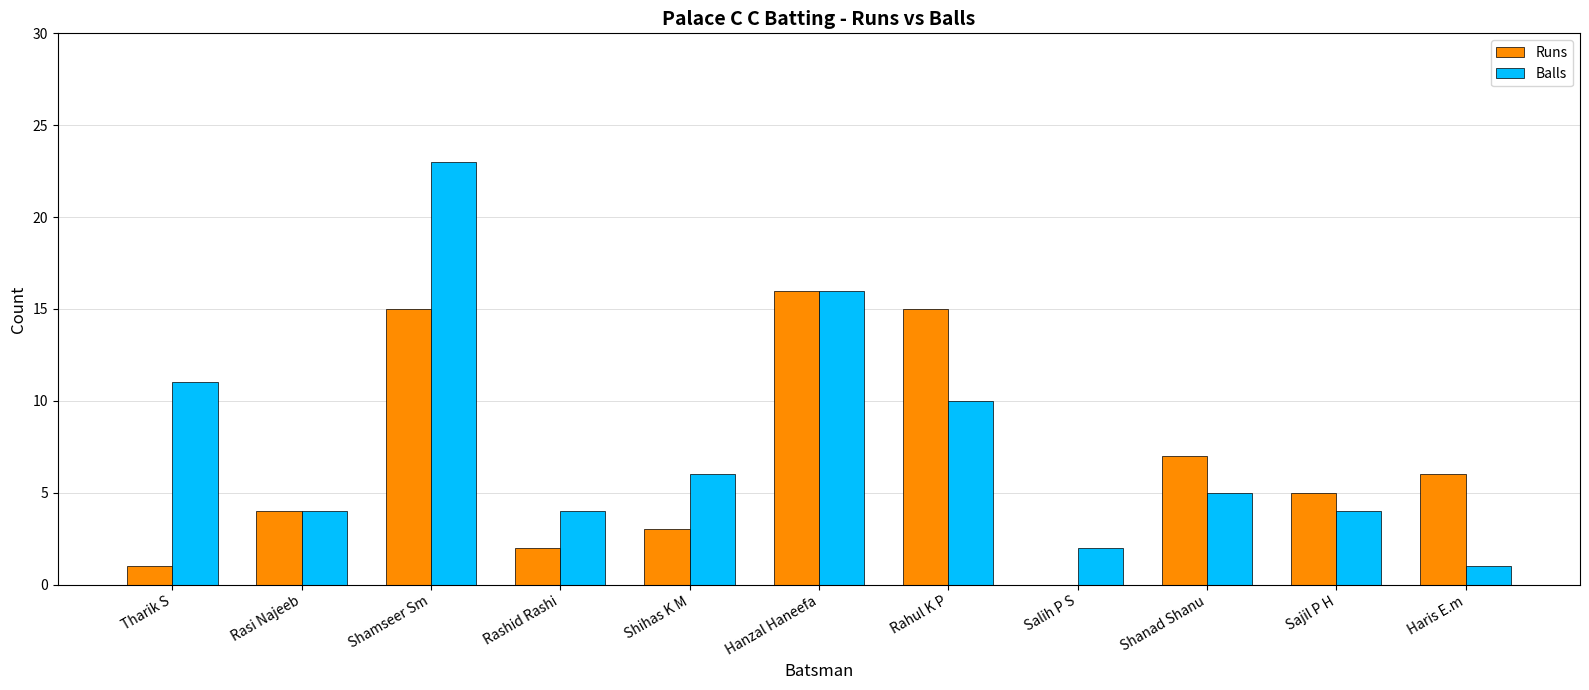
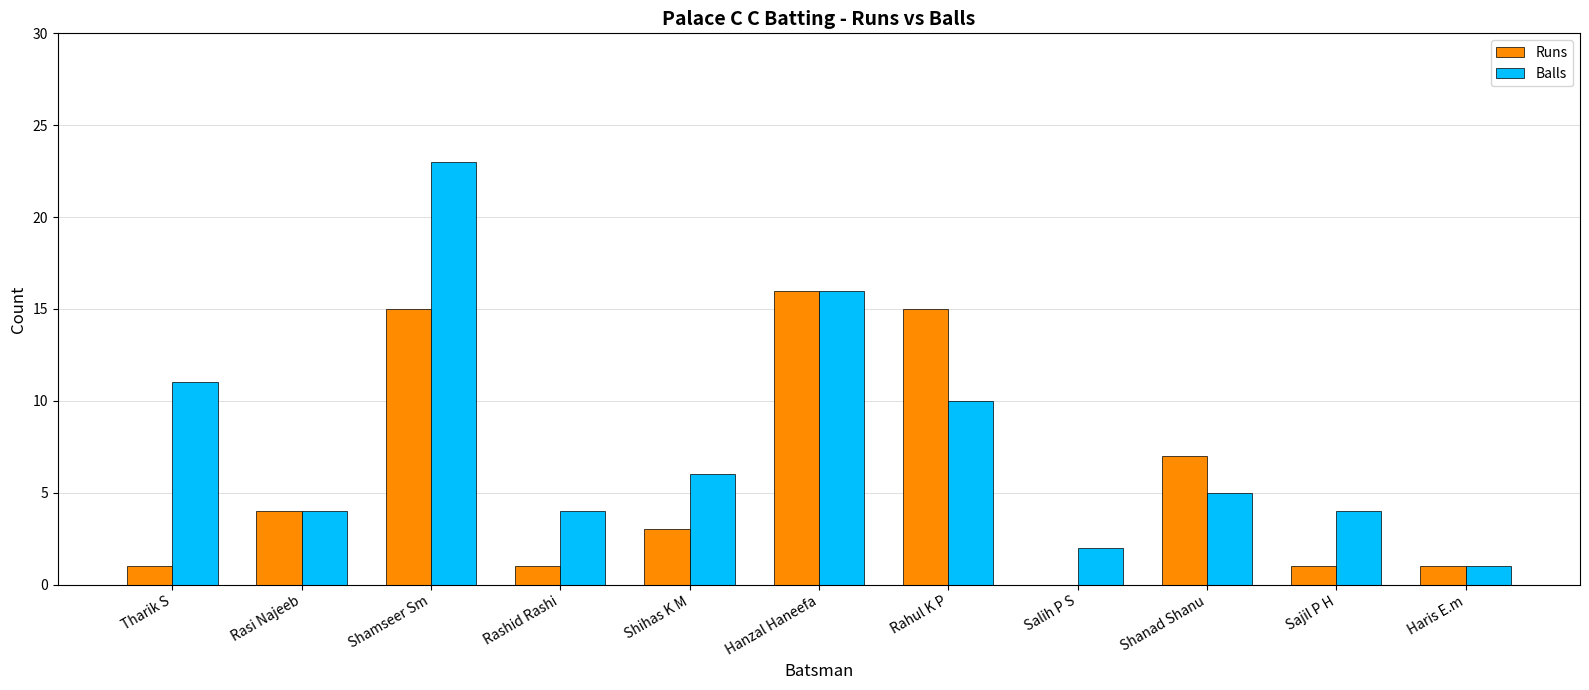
  {
    "Runs": {
      "Tharik S": 1,
      "Rasi Najeeb": 4,
      "Shamseer Sm": 15,
-     "Rashid Rashi": 2,
+     "Rashid Rashi": 1,
      "Shihas K M": 3,
      "Hanzal Haneefa": 16,
      "Rahul K P": 15,
      "Salih P S": 0,
      "Shanad Shanu": 7,
-     "Sajil P H": 5,
-     "Haris E.m": 6
+     "Sajil P H": 1,
+     "Haris E.m": 1
    },
    "Balls": {
      "Tharik S": 11,
      "Rasi Najeeb": 4,
      "Shamseer Sm": 23,
      "Rashid Rashi": 4,
      "Shihas K M": 6,
      "Hanzal Haneefa": 16,
      "Rahul K P": 10,
      "Salih P S": 2,
      "Shanad Shanu": 5,
      "Sajil P H": 4,
      "Haris E.m": 1
    }
  }
